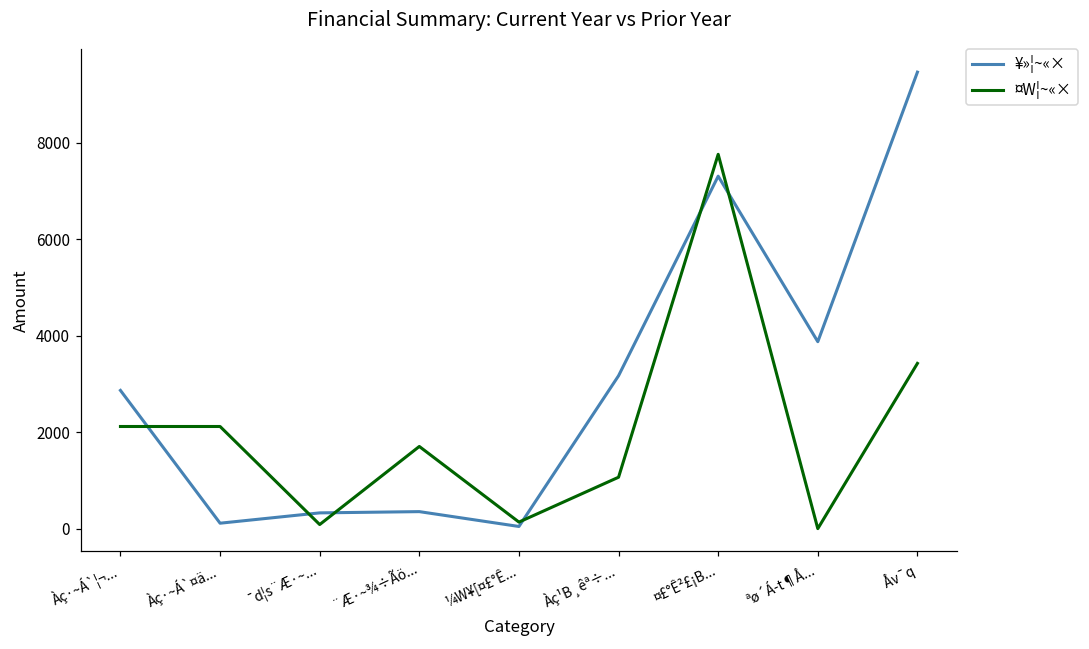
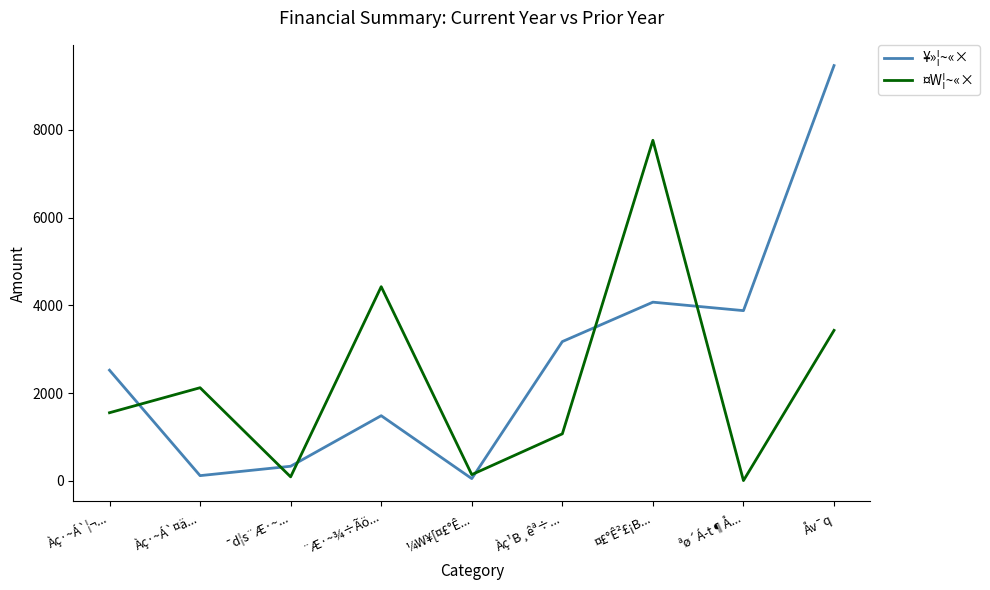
  {
    "¥»¦~«×": {
-     "Àç·~Á`¦¬...": 2900,
+     "Àç·~Á`¦¬...": 2500,
      "Àç·~Á`¤ä...": 100,
      "¯d¦s¨Æ·~...": 300,
-     "¨Æ·~¾÷Ãö...": 400,
+     "¨Æ·~¾÷Ãö...": 1500,
      "¼W¥[¤£°Ê...": 0,
      "Àç¹B¸êª÷...": 3200,
-     "¤£°Ê²£¡B...": 7300,
+     "¤£°Ê²£¡B...": 4100,
      "ªø´Á­t¶Å...": 3900,
      "Åv¯q": 9500
    },
    "¤W¦~«×": {
-     "Àç·~Á`¦¬...": 2100,
+     "Àç·~Á`¦¬...": 1600,
      "Àç·~Á`¤ä...": 2100,
      "¯d¦s¨Æ·~...": 100,
-     "¨Æ·~¾÷Ãö...": 1700,
+     "¨Æ·~¾÷Ãö...": 4400,
      "¼W¥[¤£°Ê...": 100,
      "Àç¹B¸êª÷...": 1100,
      "¤£°Ê²£¡B...": 7800,
      "ªø´Á­t¶Å...": 0,
      "Åv¯q": 3400
    }
  }
